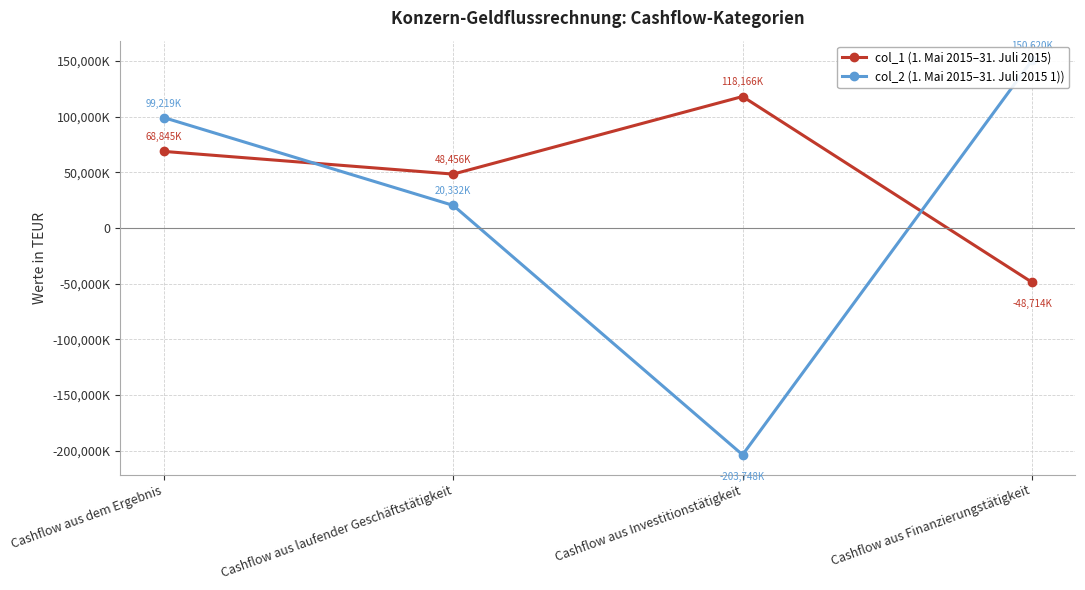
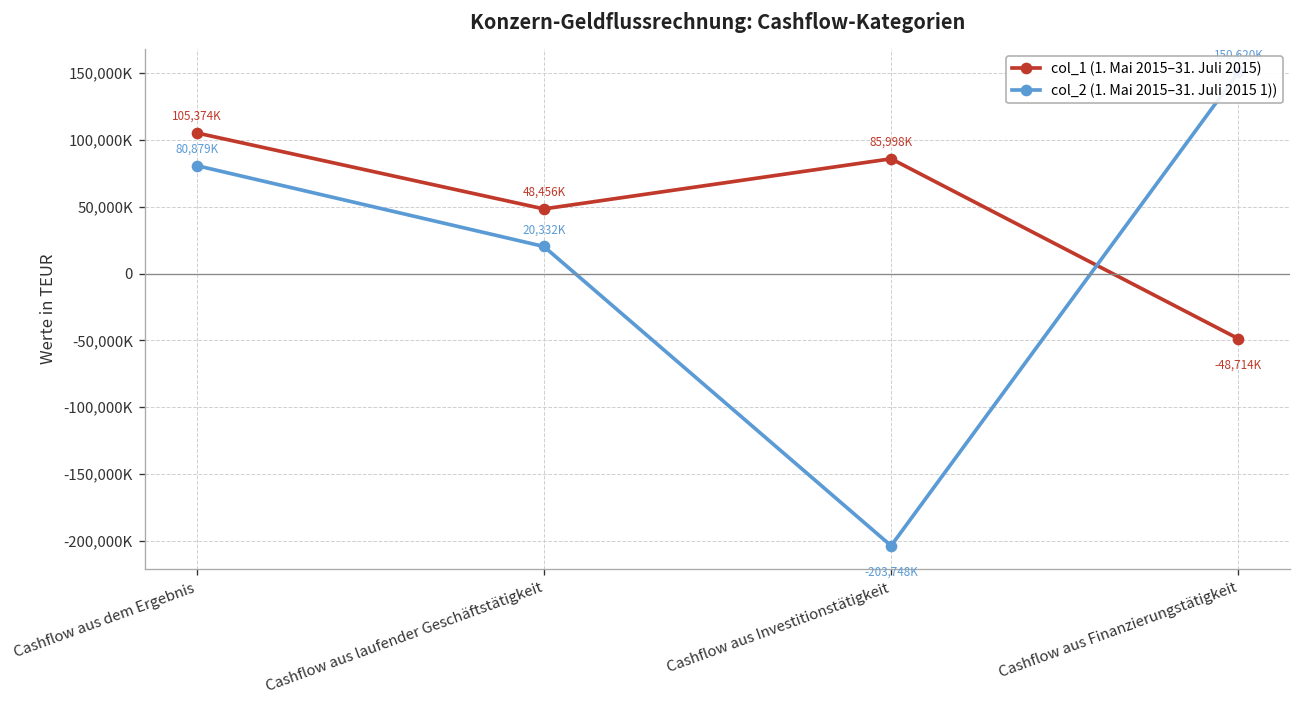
  {
    "col_1 (1. Mai 2015–31. Juli 2015)": {
-     "Cashflow aus dem Ergebnis": "68,845K",
+     "Cashflow aus dem Ergebnis": "105,374K",
      "Cashflow aus laufender Geschäftstätigkeit": "48,456K",
-     "Cashflow aus Investitionstätigkeit": "118,166K",
+     "Cashflow aus Investitionstätigkeit": "85,998K",
      "Cashflow aus Finanzierungstätigkeit": "-48,714K"
    },
    "col_2 (1. Mai 2015–31. Juli 2015 1))": {
-     "Cashflow aus dem Ergebnis": "99,219K",
+     "Cashflow aus dem Ergebnis": "80,879K",
      "Cashflow aus laufender Geschäftstätigkeit": "20,332K",
      "Cashflow aus Investitionstätigkeit": "-203,748K"
    }
  }
